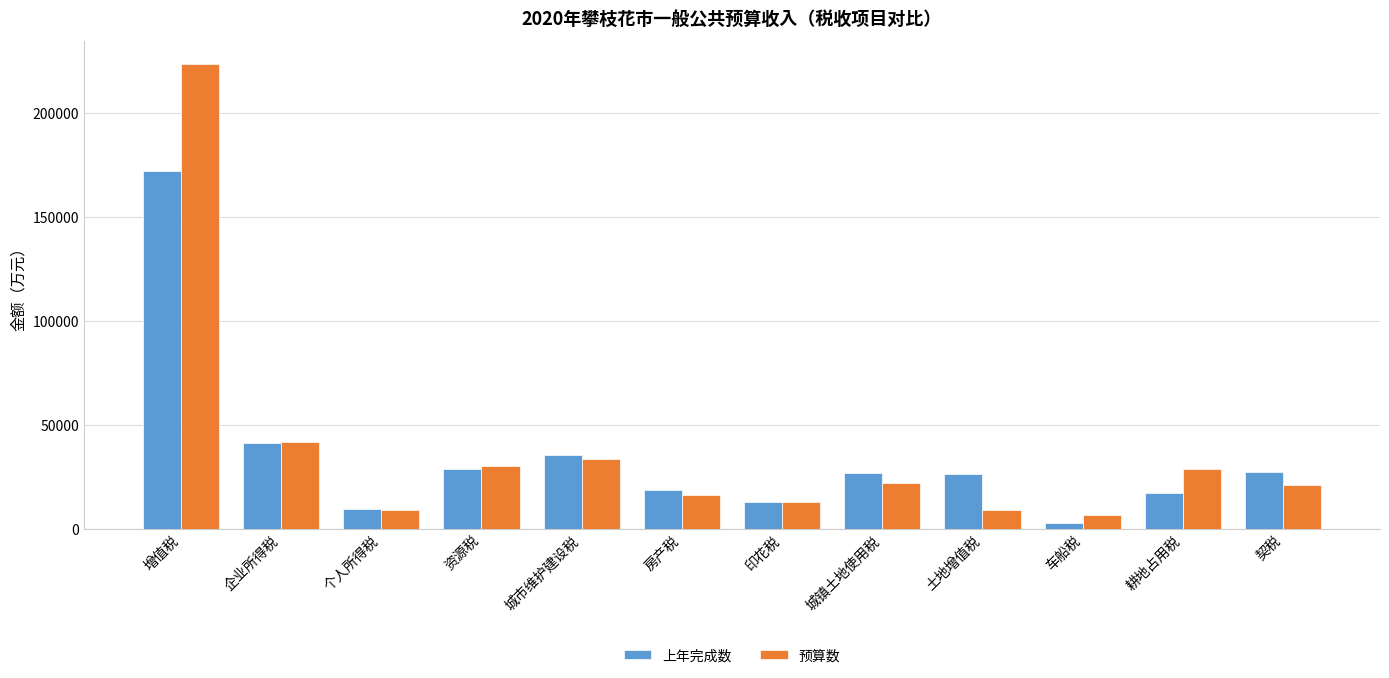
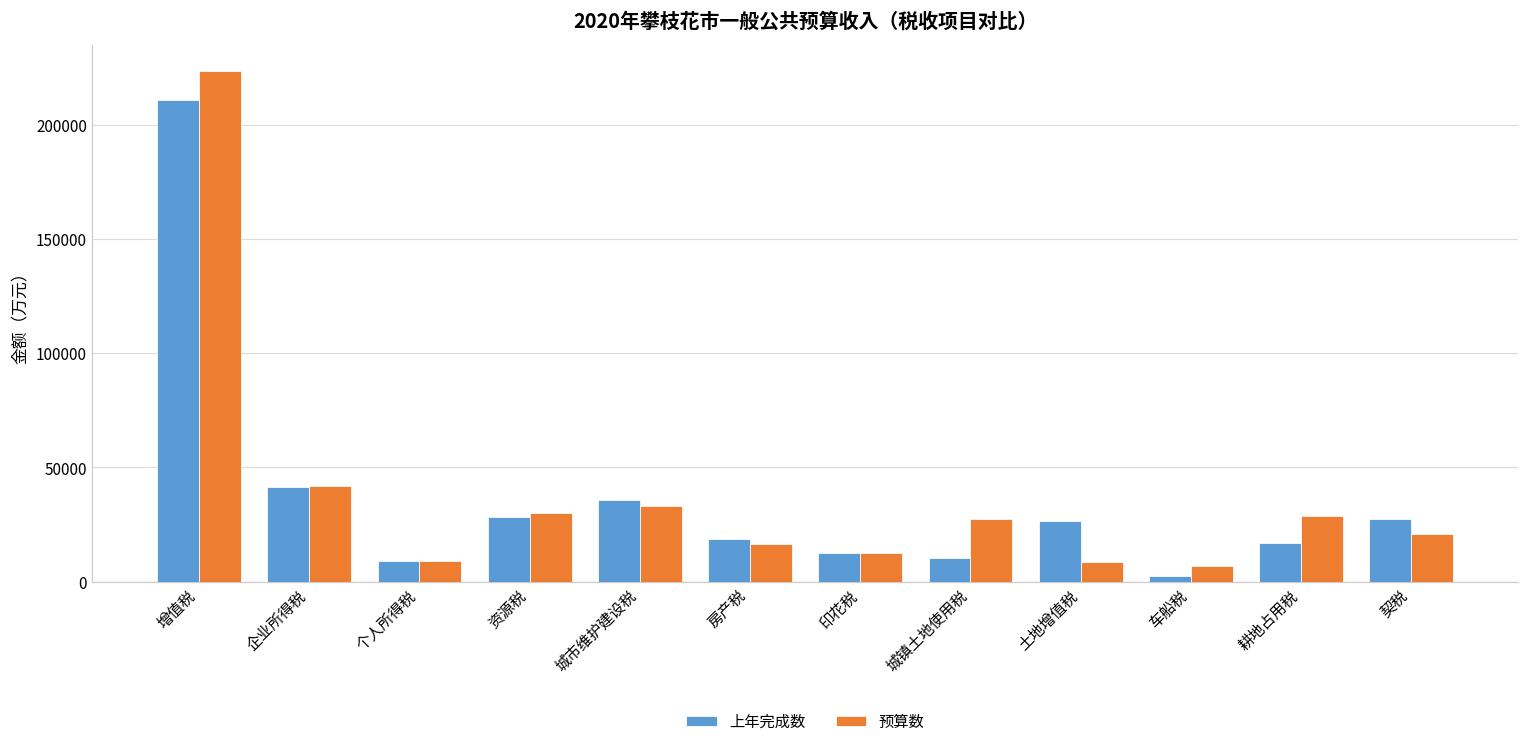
  {
    "上年完成数": {
-     "增值税": 172000,
+     "增值税": 211000,
      "企业所得税": 41000,
      "个人所得税": 9000,
      "资源税": 29000,
      "城市维护建设税": 36000,
      "房产税": 19000,
      "印花税": 13000,
-     "城镇土地使用税": 27000,
+     "城镇土地使用税": 10000,
      "土地增值税": 27000,
      "车船税": 2000,
      "耕地占用税": 17000,
      "契税": 27000
    },
    "预算数": {
      "增值税": 224000,
      "企业所得税": 42000,
      "个人所得税": 9000,
      "资源税": 30000,
      "城市维护建设税": 33000,
      "房产税": 16000,
      "印花税": 13000,
-     "城镇土地使用税": 22000,
+     "城镇土地使用税": 27000,
      "土地增值税": 9000,
      "车船税": 7000,
      "耕地占用税": 29000,
      "契税": 21000
    }
  }
